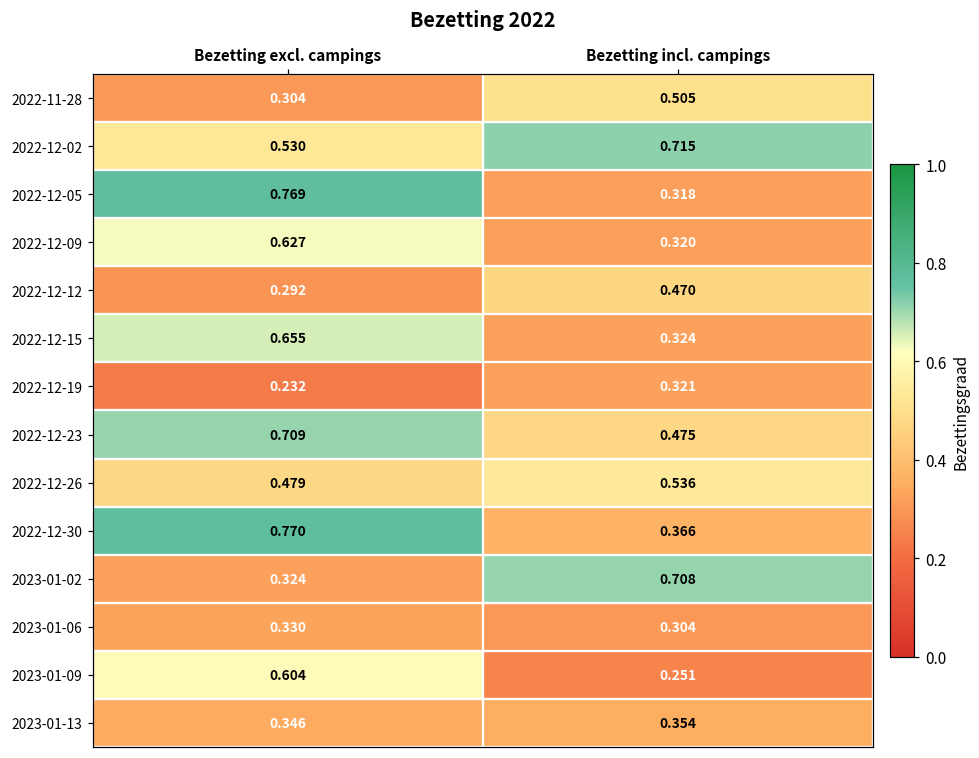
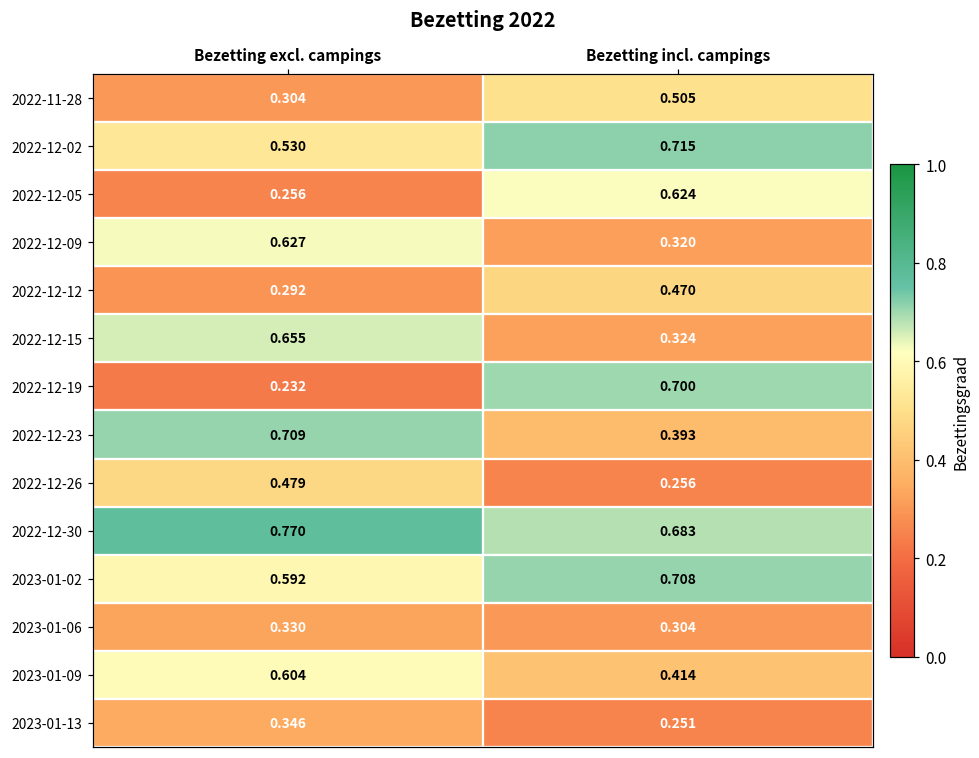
  {
    "2022-11-28": {
      "Bezetting excl. campings": 0.304,
      "Bezetting incl. campings": 0.505
    },
    "2022-12-02": {
      "Bezetting excl. campings": 0.530,
      "Bezetting incl. campings": 0.715
    },
    "2022-12-05": {
-     "Bezetting excl. campings": 0.769,
-     "Bezetting incl. campings": 0.318
+     "Bezetting excl. campings": 0.256,
+     "Bezetting incl. campings": 0.624
    },
    "2022-12-09": {
      "Bezetting excl. campings": 0.627,
      "Bezetting incl. campings": 0.320
    },
    "2022-12-12": {
      "Bezetting excl. campings": 0.292,
      "Bezetting incl. campings": 0.470
    },
    "2022-12-15": {
      "Bezetting excl. campings": 0.655,
      "Bezetting incl. campings": 0.324
    },
    "2022-12-19": {
      "Bezetting excl. campings": 0.232,
-     "Bezetting incl. campings": 0.321
+     "Bezetting incl. campings": 0.700
    },
    "2022-12-23": {
      "Bezetting excl. campings": 0.709,
-     "Bezetting incl. campings": 0.475
+     "Bezetting incl. campings": 0.393
    },
    "2022-12-26": {
      "Bezetting excl. campings": 0.479,
-     "Bezetting incl. campings": 0.536
+     "Bezetting incl. campings": 0.256
    },
    "2022-12-30": {
      "Bezetting excl. campings": 0.770,
-     "Bezetting incl. campings": 0.366
+     "Bezetting incl. campings": 0.683
    },
    "2023-01-02": {
-     "Bezetting excl. campings": 0.324,
+     "Bezetting excl. campings": 0.592,
      "Bezetting incl. campings": 0.708
    },
    "2023-01-06": {
      "Bezetting excl. campings": 0.330,
      "Bezetting incl. campings": 0.304
    },
    "2023-01-09": {
      "Bezetting excl. campings": 0.604,
-     "Bezetting incl. campings": 0.251
+     "Bezetting incl. campings": 0.414
    },
    "2023-01-13": {
      "Bezetting excl. campings": 0.346,
-     "Bezetting incl. campings": 0.354
+     "Bezetting incl. campings": 0.251
    }
  }
